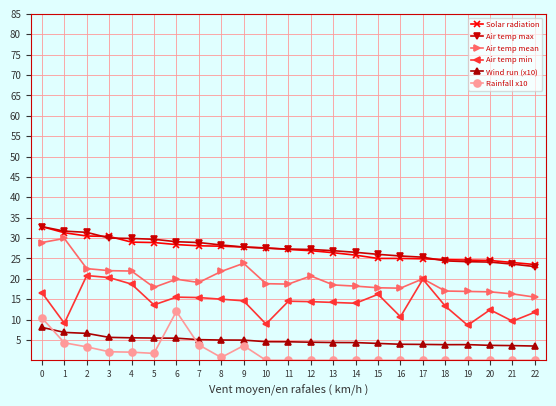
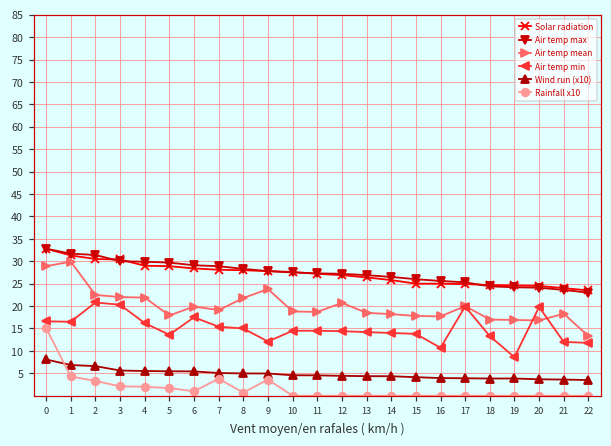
  {
    "Air temp mean": {
      "0": 29,
      "1": 30,
      "2": 23,
      "3": 22,
      "4": 22,
      "5": 18,
      "6": 20,
      "7": 19,
      "8": 22,
      "9": 24,
      "10": 19,
      "11": 19,
      "12": 21,
      "13": 19,
      "14": 18,
      "15": 18,
      "16": 18,
      "18": 17,
      "19": 17,
      "20": 17,
-     "21": 16,
-     "22": 16
+     "21": 18,
+     "22": 13
    },
    "Air temp min": {
      "0": 17,
-     "1": 9,
+     "1": 17,
      "2": 21,
      "3": 20,
-     "4": 19,
+     "4": 16,
      "5": 14,
-     "6": 16,
+     "6": 18,
      "7": 15,
      "8": 15,
-     "9": 15,
-     "10": 9,
+     "9": 12,
+     "10": 15,
      "11": 15,
      "12": 14,
      "13": 14,
      "14": 14,
-     "15": 16,
+     "15": 14,
      "16": 11,
      "18": 13,
      "19": 9,
-     "20": 12,
-     "21": 10,
+     "20": 20,
+     "21": 12,
      "22": 12
    },
    "Rainfall x10": {
-     "0": 10,
+     "0": 15,
      "1": 4,
      "2": 3,
      "3": 2,
      "4": 2,
      "5": 2,
-     "6": 12,
+     "6": 1,
      "7": 4,
      "8": 1,
      "9": 4,
      "10": 0,
      "11": 0,
      "12": 0,
      "13": 0,
      "14": 0,
      "15": 0,
      "16": 0,
      "17": 0,
      "18": 0,
      "19": 0,
      "20": 0,
      "21": 0,
      "22": 0
    }
  }
